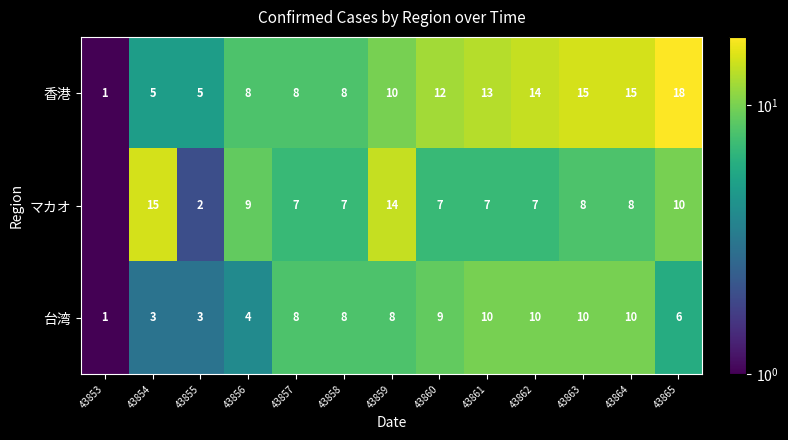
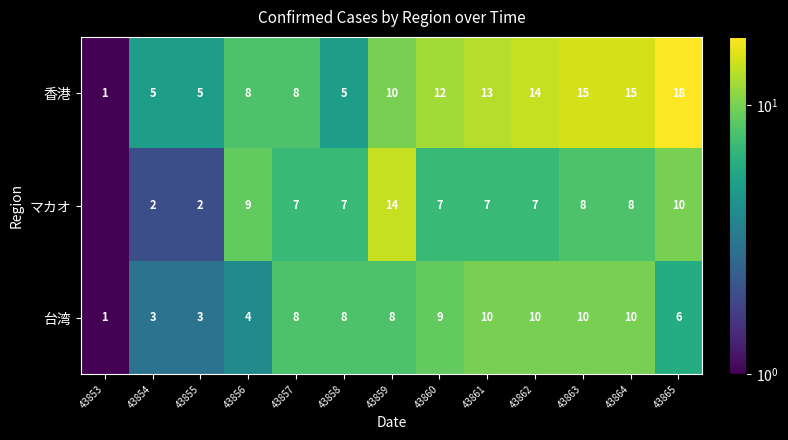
  {
    "香港": {
      "43853": 1,
      "43854": 5,
      "43855": 5,
      "43856": 8,
      "43857": 8,
-     "43858": 8,
+     "43858": 5,
      "43859": 10,
      "43860": 12,
      "43861": 13,
      "43862": 14,
      "43863": 15,
      "43864": 15,
      "43865": 18
    },
    "マカオ": {
-     "43854": 15,
+     "43854": 2,
      "43855": 2,
      "43856": 9,
      "43857": 7,
      "43858": 7,
      "43859": 14,
      "43860": 7,
      "43861": 7,
      "43862": 7,
      "43863": 8,
      "43864": 8,
      "43865": 10
    },
    "台湾": {
      "43853": 1,
      "43854": 3,
      "43855": 3,
      "43856": 4,
      "43857": 8,
      "43858": 8,
      "43859": 8,
      "43860": 9,
      "43861": 10,
      "43862": 10,
      "43863": 10,
      "43864": 10,
      "43865": 6
    }
  }
